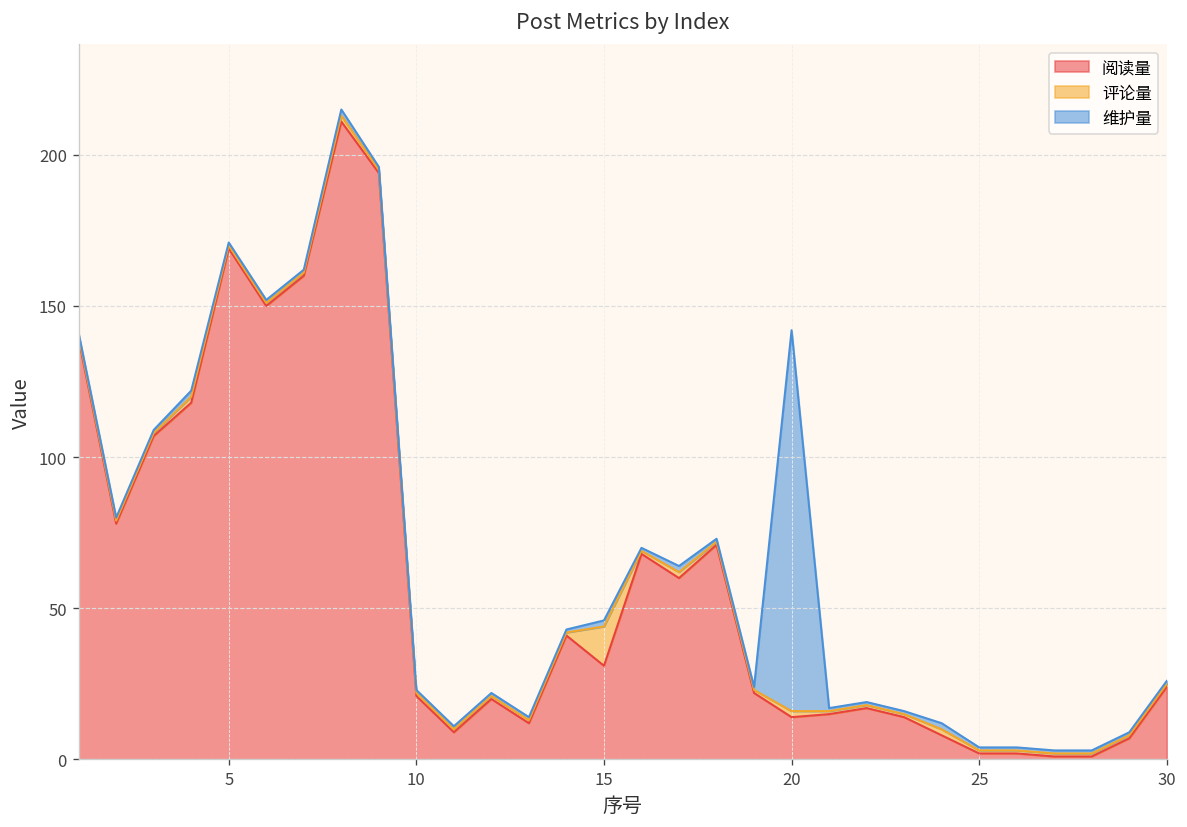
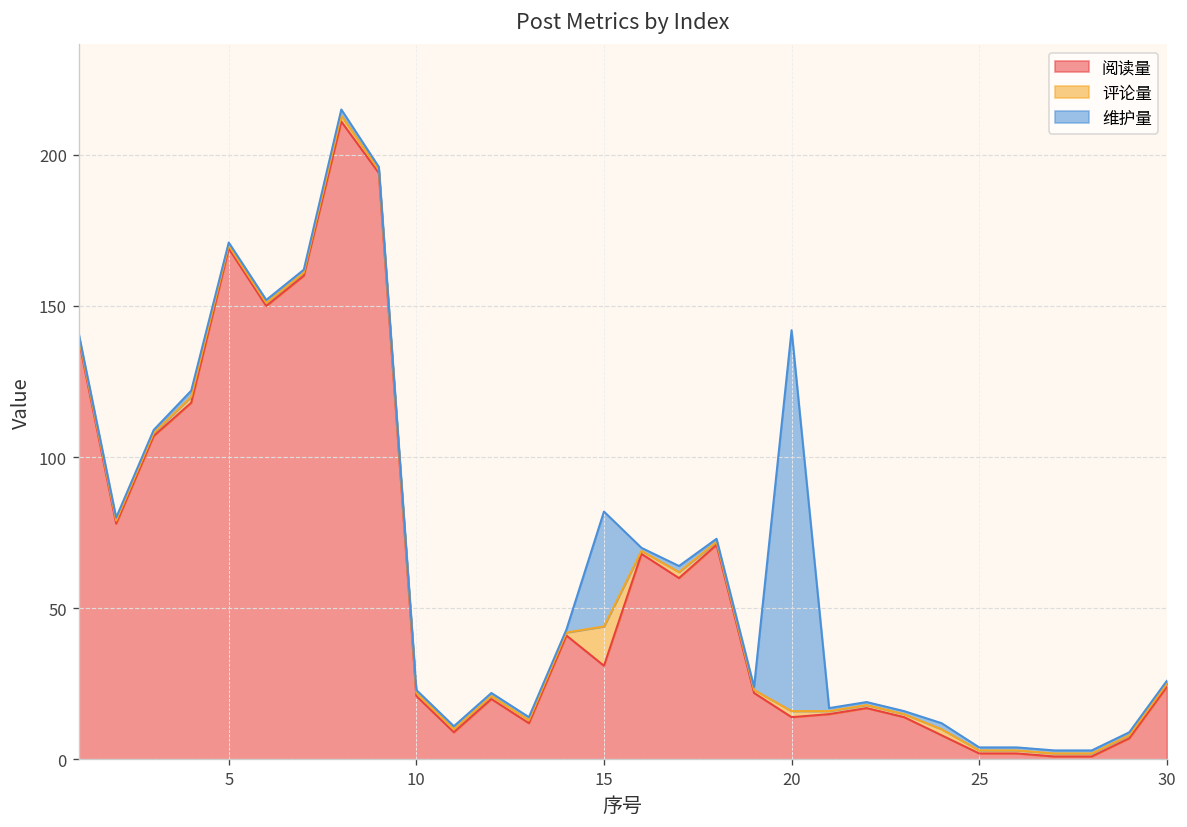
  {
    "阅读量": {
      "15": 31,
      "20": 14,
      "30": 24
    },
    "评论量": {
      "15": 13,
      "20": 2
    },
    "维护量": {
-     "15": 2,
+     "15": 38,
      "20": 126,
      "25": 1
    }
  }
